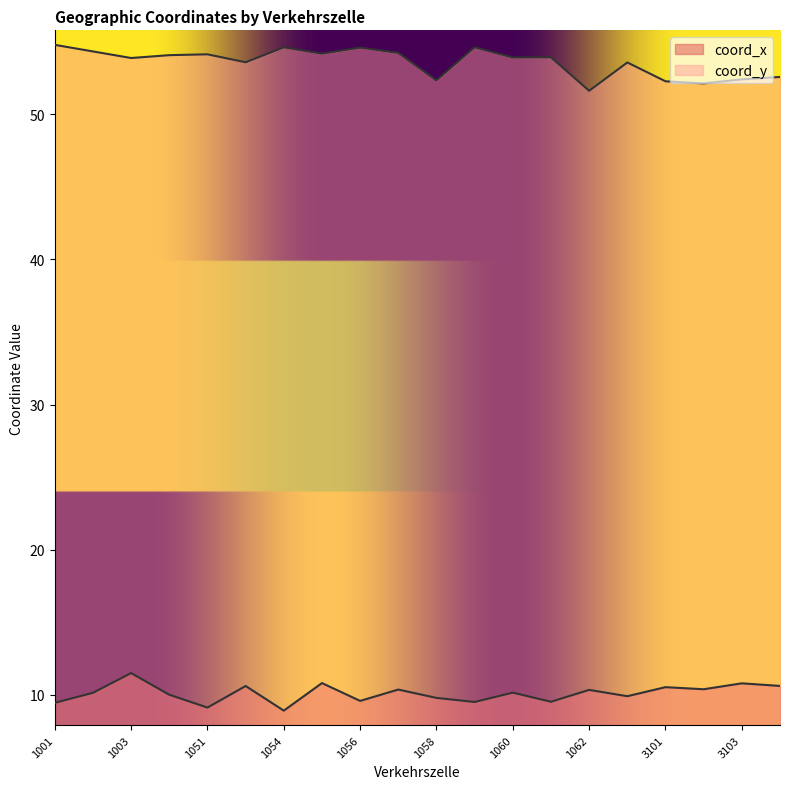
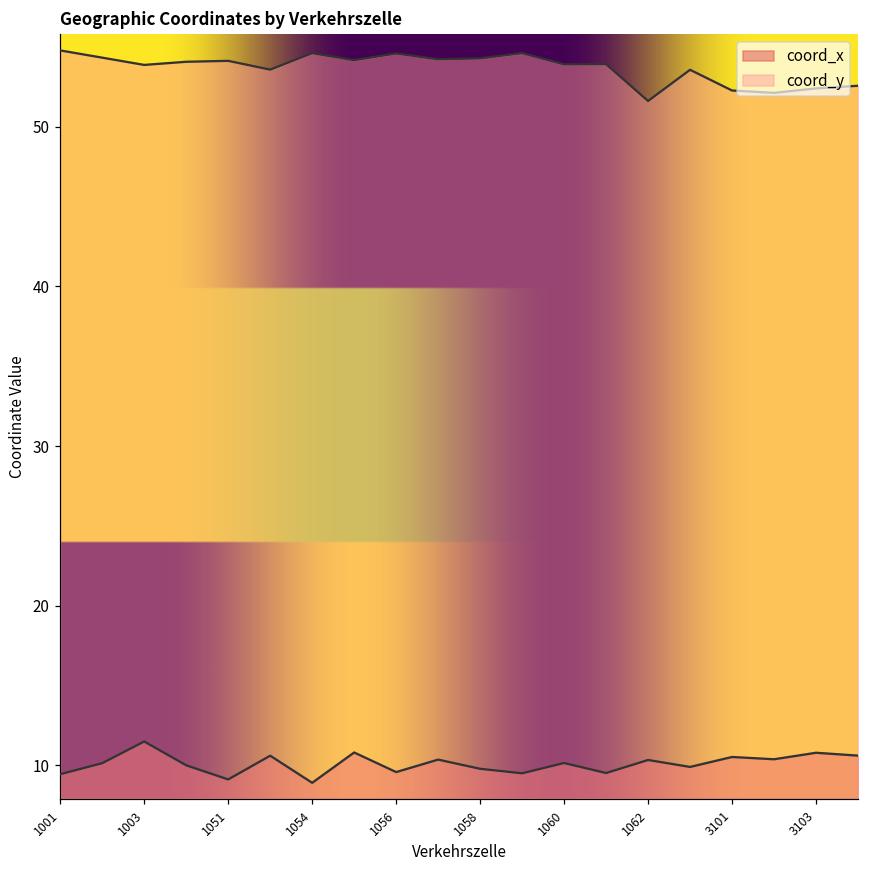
  {
    "coord_x": {
      "1001": 9.4,
      "1003": 11.5,
      "1051": 9.1,
      "1054": 8.9,
      "1056": 9.6,
      "1058": 9.8,
      "1060": 10.1,
      "1062": 10.3,
      "3101": 10.5,
      "3103": 10.8
    },
    "coord_y": {
      "1001": 54.8,
      "1003": 53.9,
      "1051": 54.1,
      "1054": 54.6,
      "1056": 54.6,
-     "1058": 52.3,
+     "1058": 54.3,
      "1060": 53.9,
      "1062": 51.6,
      "3101": 52.3
    }
  }
